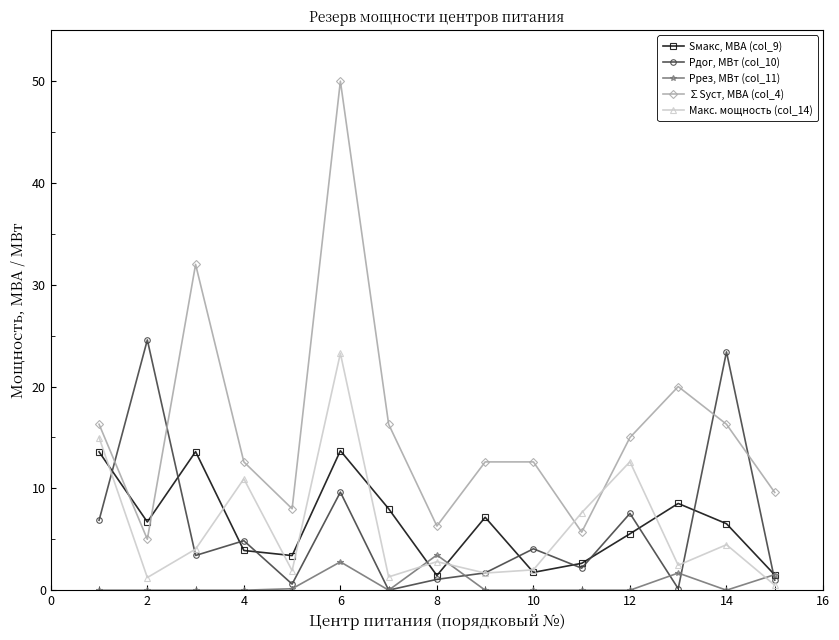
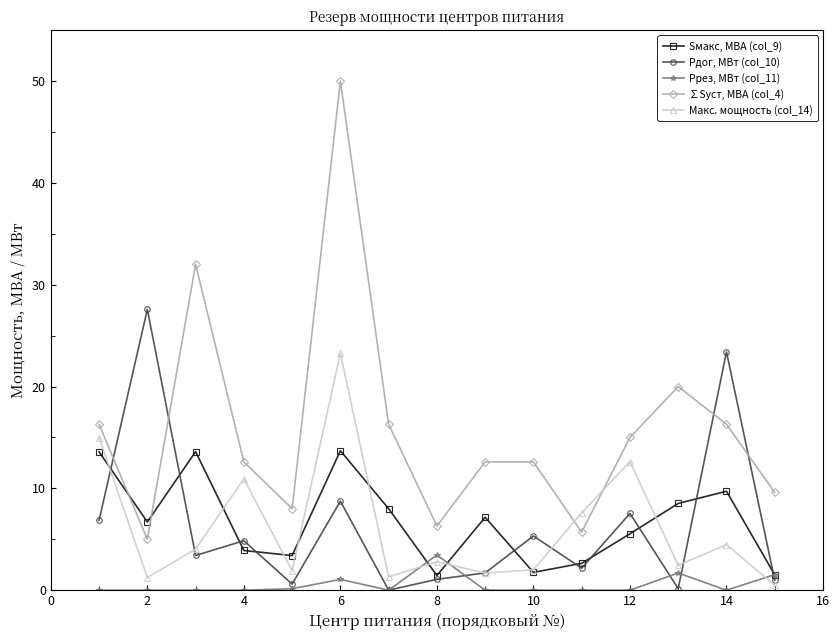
  {
    "Sмакс, МВА (col_9)": {
      "2": 6.7,
      "4": 3.9,
      "6": 13.7,
      "8": 1.4,
      "10": 1.8,
      "12": 5.5,
-     "14": 6.5
+     "14": 9.7
    },
    "Рдог, МВт (col_10)": {
-     "2": 24.6,
+     "2": 27.6,
      "4": 4.9,
-     "6": 9.6,
+     "6": 8.7,
      "8": 1.1,
-     "10": 4.1,
+     "10": 5.3,
      "12": 7.5,
      "14": 23.4
    },
    "Ррез, МВт (col_11)": {
      "2": 0.0,
      "4": 0.0,
-     "6": 2.8,
+     "6": 1.1,
      "8": 3.5,
      "10": 0.0,
      "12": 0.0,
      "14": 0.0
    }
  }
